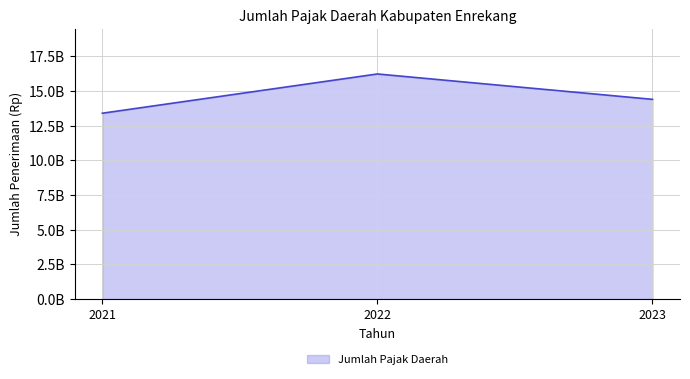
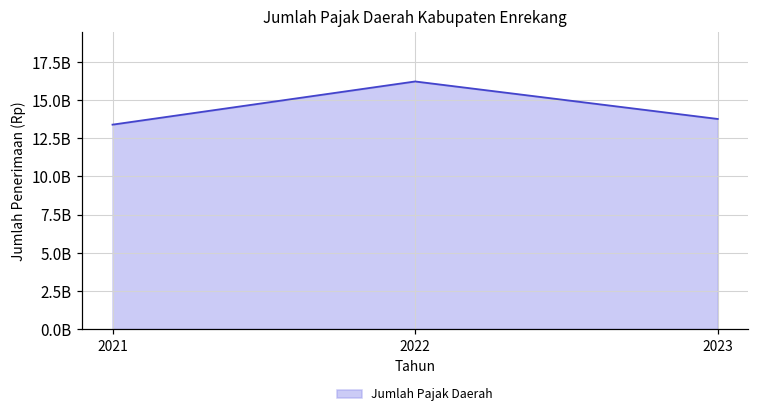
  {
    "2021": 13400000000,
    "2022": 16200000000,
-   "2023": 14400000000
+   "2023": 13800000000
  }
